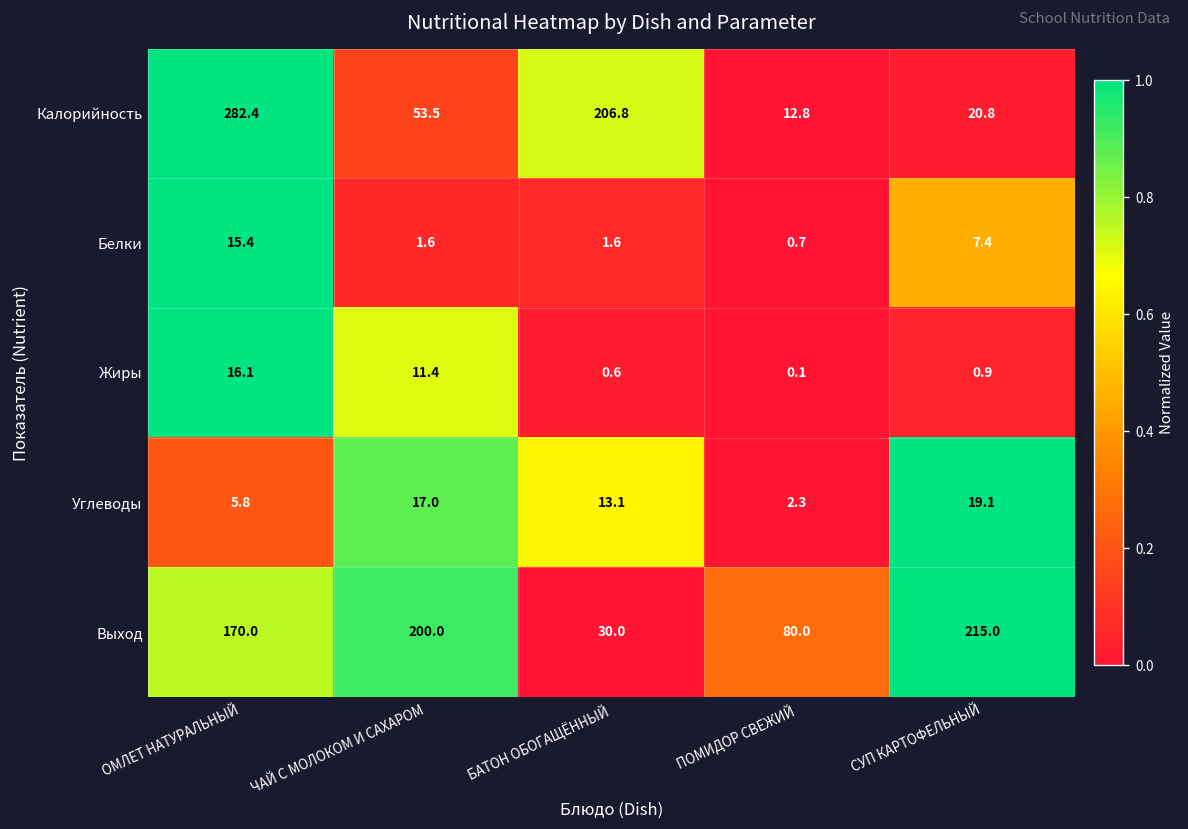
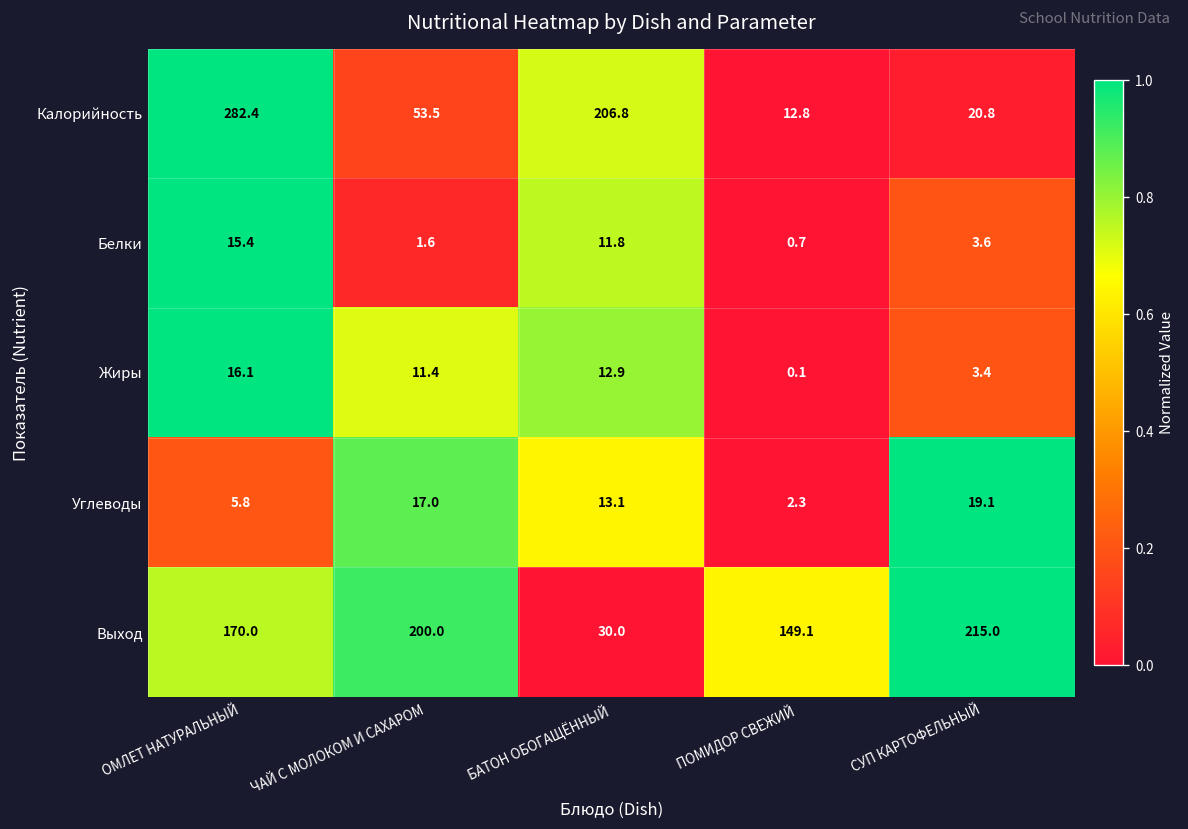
  {
    "Калорийность": {
      "ОМЛЕТ НАТУРАЛЬНЫЙ": 282.4,
      "ЧАЙ С МОЛОКОМ И САХАРОМ": 53.5,
      "БАТОН ОБОГАЩЁННЫЙ": 206.8,
      "ПОМИДОР СВЕЖИЙ": 12.8,
      "СУП КАРТОФЕЛЬНЫЙ": 20.8
    },
    "Белки": {
      "ОМЛЕТ НАТУРАЛЬНЫЙ": 15.4,
      "ЧАЙ С МОЛОКОМ И САХАРОМ": 1.6,
-     "БАТОН ОБОГАЩЁННЫЙ": 1.6,
+     "БАТОН ОБОГАЩЁННЫЙ": 11.8,
      "ПОМИДОР СВЕЖИЙ": 0.7,
-     "СУП КАРТОФЕЛЬНЫЙ": 7.4
+     "СУП КАРТОФЕЛЬНЫЙ": 3.6
    },
    "Жиры": {
      "ОМЛЕТ НАТУРАЛЬНЫЙ": 16.1,
      "ЧАЙ С МОЛОКОМ И САХАРОМ": 11.4,
-     "БАТОН ОБОГАЩЁННЫЙ": 0.6,
+     "БАТОН ОБОГАЩЁННЫЙ": 12.9,
      "ПОМИДОР СВЕЖИЙ": 0.1,
-     "СУП КАРТОФЕЛЬНЫЙ": 0.9
+     "СУП КАРТОФЕЛЬНЫЙ": 3.4
    },
    "Углеводы": {
      "ОМЛЕТ НАТУРАЛЬНЫЙ": 5.8,
      "ЧАЙ С МОЛОКОМ И САХАРОМ": 17.0,
      "БАТОН ОБОГАЩЁННЫЙ": 13.1,
      "ПОМИДОР СВЕЖИЙ": 2.3,
      "СУП КАРТОФЕЛЬНЫЙ": 19.1
    },
    "Выход": {
      "ОМЛЕТ НАТУРАЛЬНЫЙ": 170.0,
      "ЧАЙ С МОЛОКОМ И САХАРОМ": 200.0,
      "БАТОН ОБОГАЩЁННЫЙ": 30.0,
-     "ПОМИДОР СВЕЖИЙ": 80.0,
+     "ПОМИДОР СВЕЖИЙ": 149.1,
      "СУП КАРТОФЕЛЬНЫЙ": 215.0
    }
  }
